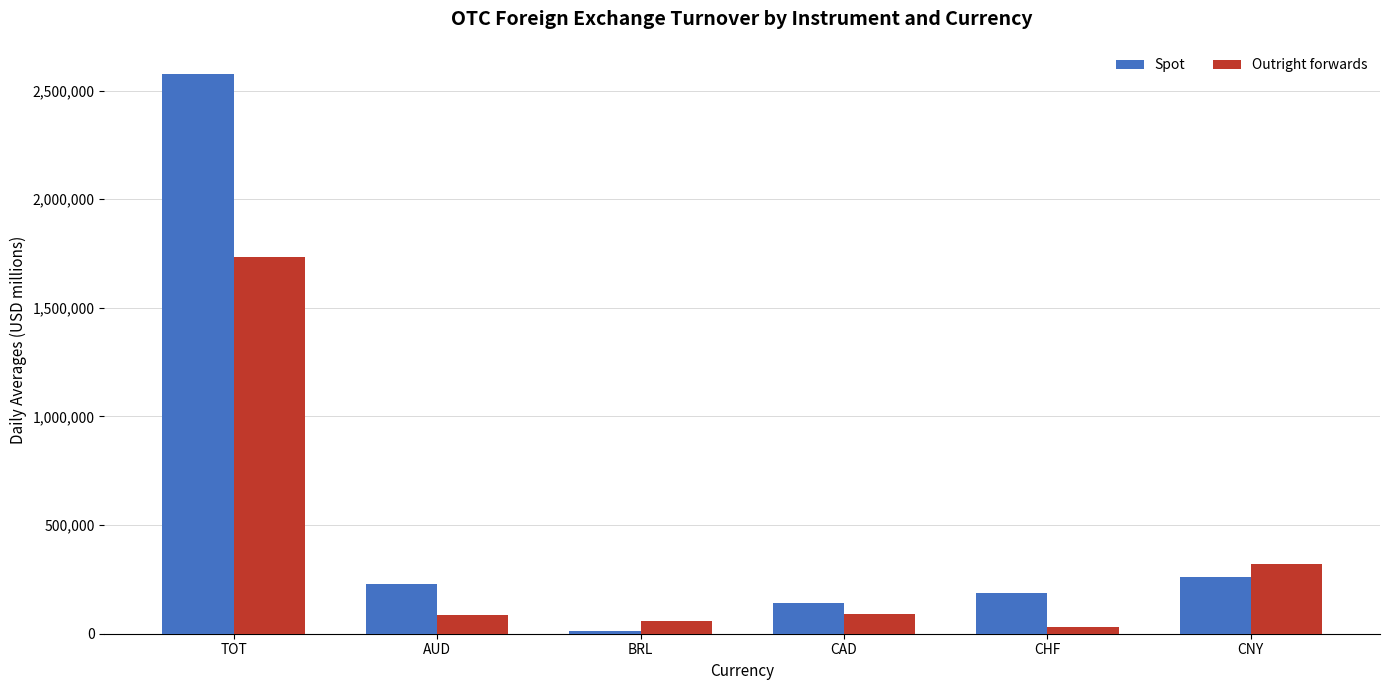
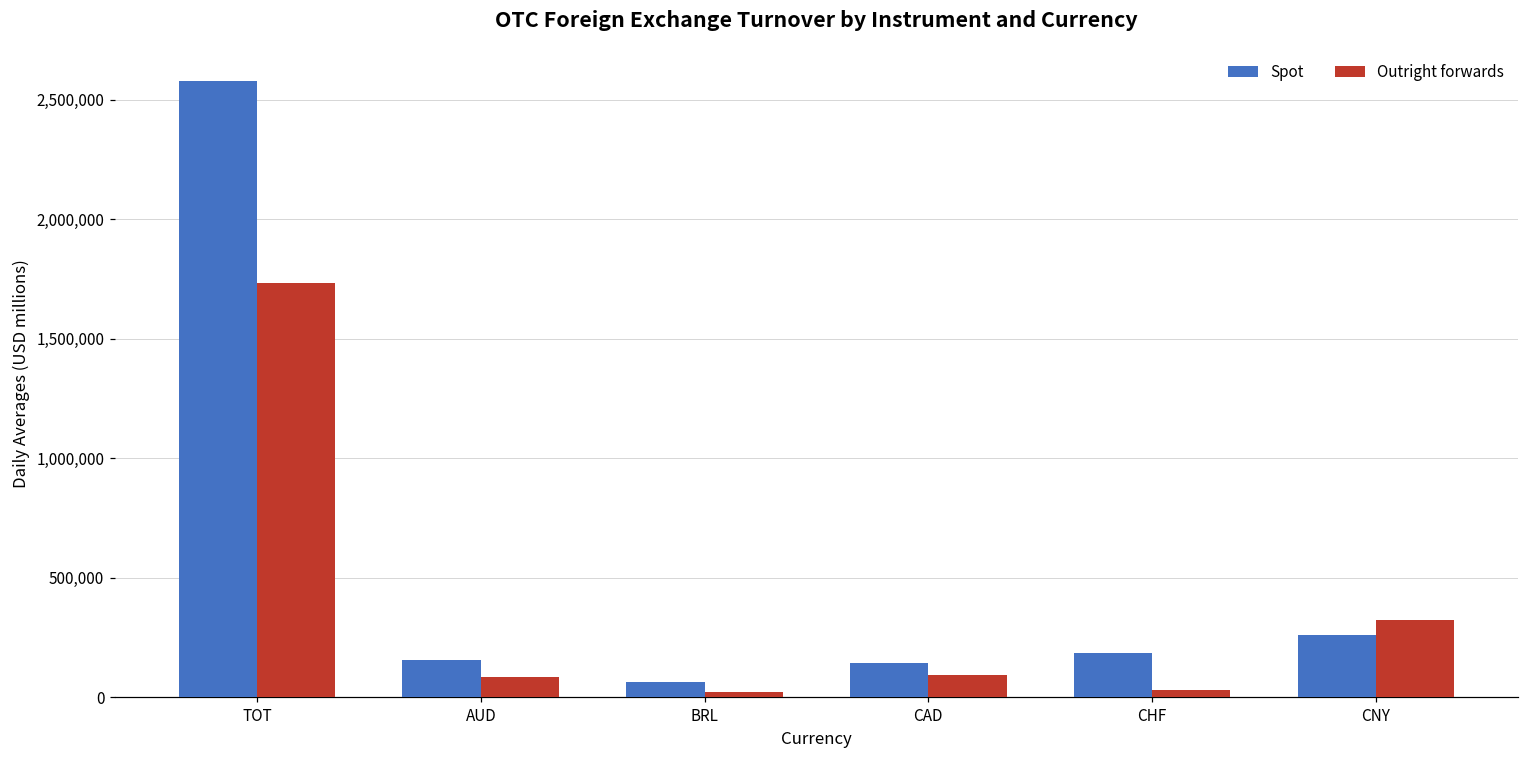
  {
    "Spot": {
      "TOT": "2,580,000",
-     "AUD": "230,000",
-     "BRL": "10,000",
+     "AUD": "150,000",
+     "BRL": "60,000",
      "CAD": "140,000",
      "CHF": "190,000",
      "CNY": "260,000"
    },
    "Outright forwards": {
      "TOT": "1,730,000",
      "AUD": "90,000",
-     "BRL": "60,000",
+     "BRL": "20,000",
      "CAD": "90,000",
      "CHF": "30,000",
      "CNY": "320,000"
    }
  }
